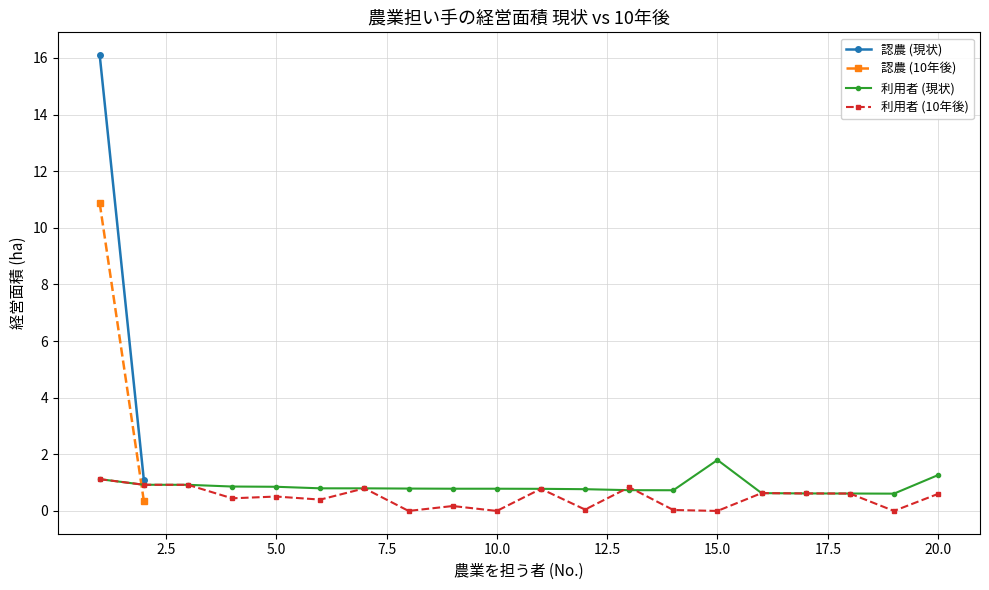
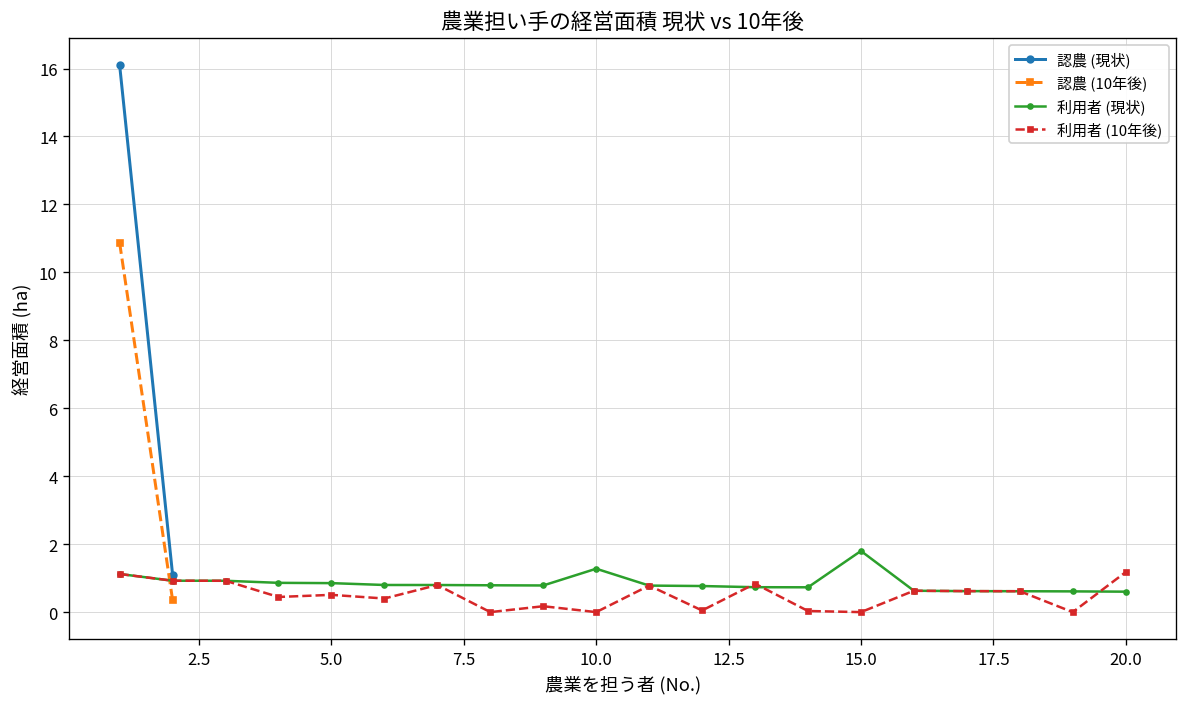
  {
    "利用者 (現状)": {
      "5.0": 0.9,
-     "10.0": 0.8,
+     "10.0": 1.3,
      "15.0": 1.8,
-     "20.0": 1.3
+     "20.0": 0.6
    },
    "利用者 (10年後)": {
      "5.0": 0.5,
      "10.0": 0.0,
      "15.0": 0.0,
-     "20.0": 0.6
+     "20.0": 1.2
    }
  }
